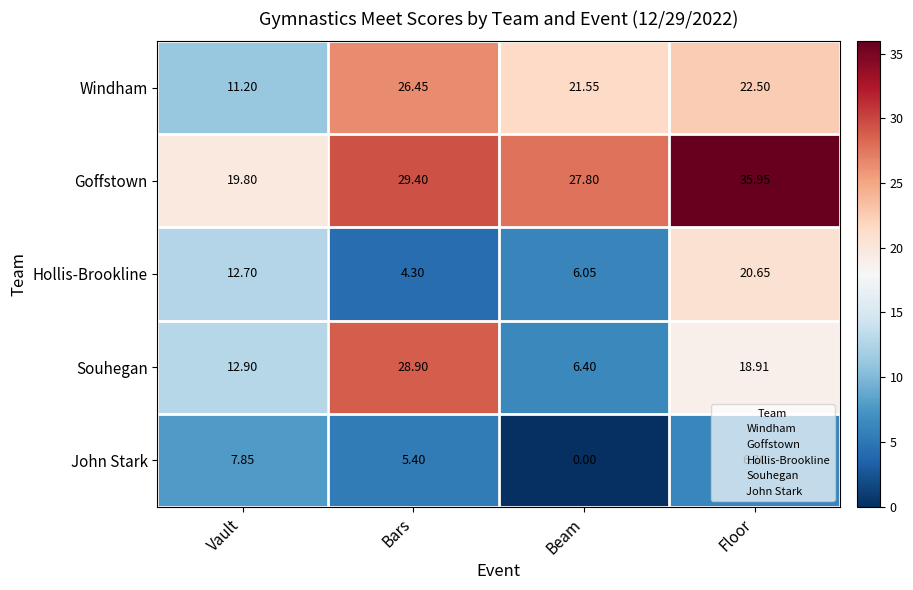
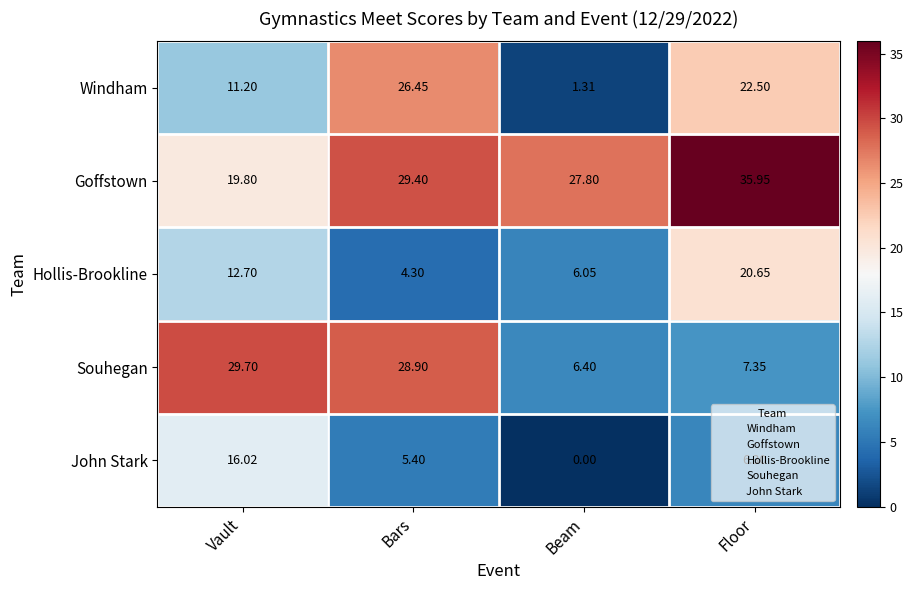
  {
    "Windham": {
      "Vault": 11.20,
      "Bars": 26.45,
-     "Beam": 21.55,
+     "Beam": 1.31,
      "Floor": 22.50
    },
    "Goffstown": {
      "Vault": 19.80,
      "Bars": 29.40,
      "Beam": 27.80,
      "Floor": 35.95
    },
    "Hollis-Brookline": {
      "Vault": 12.70,
      "Bars": 4.30,
      "Beam": 6.05,
      "Floor": 20.65
    },
    "Souhegan": {
-     "Vault": 12.90,
+     "Vault": 29.70,
      "Bars": 28.90,
      "Beam": 6.40,
-     "Floor": 18.91
+     "Floor": 7.35
    },
    "John Stark": {
-     "Vault": 7.85,
+     "Vault": 16.02,
      "Bars": 5.40,
      "Beam": 0.00
    }
  }
